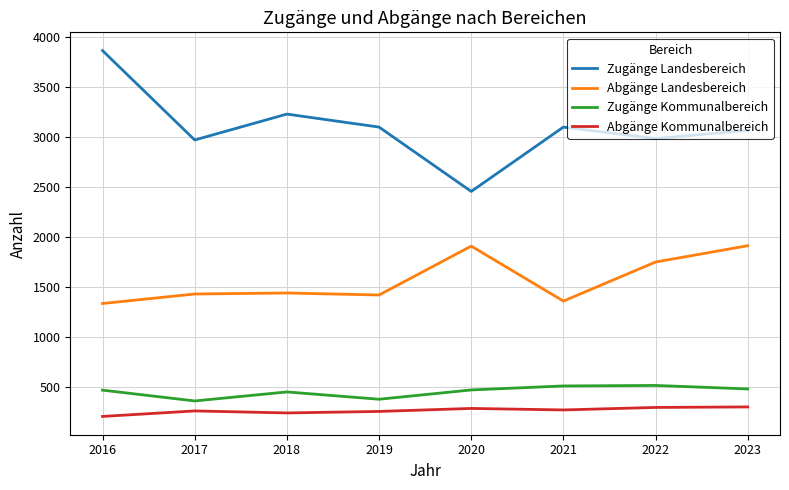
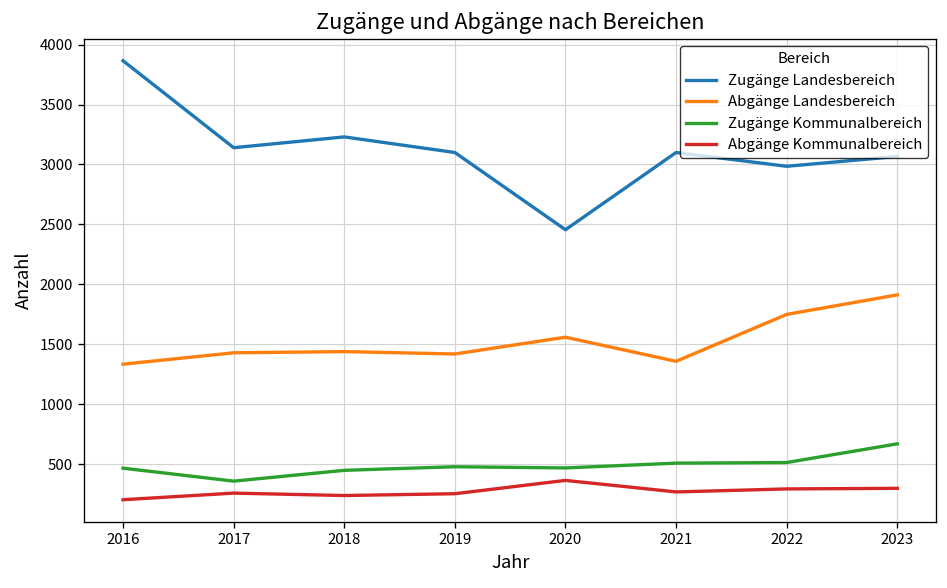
  {
    "Zugänge Landesbereich": {
      "2016": 3900,
-     "2017": 3000,
+     "2017": 3100,
      "2018": 3200,
      "2019": 3100,
      "2020": 2500,
      "2021": 3100
    },
    "Abgänge Landesbereich": {
      "2016": 1300,
      "2017": 1400,
      "2018": 1400,
      "2019": 1400,
-     "2020": 1900,
+     "2020": 1600,
      "2021": 1400,
      "2022": 1800,
      "2023": 1900
    },
    "Zugänge Kommunalbereich": {
      "2016": 500,
      "2017": 400,
      "2018": 500,
-     "2019": 400,
+     "2019": 500,
      "2020": 500,
      "2021": 500,
      "2022": 500,
-     "2023": 500
+     "2023": 700
    },
    "Abgänge Kommunalbereich": {
      "2016": 200,
      "2017": 300,
      "2018": 200,
      "2019": 300,
-     "2020": 300,
+     "2020": 400,
      "2021": 300,
      "2022": 300,
      "2023": 300
    }
  }
